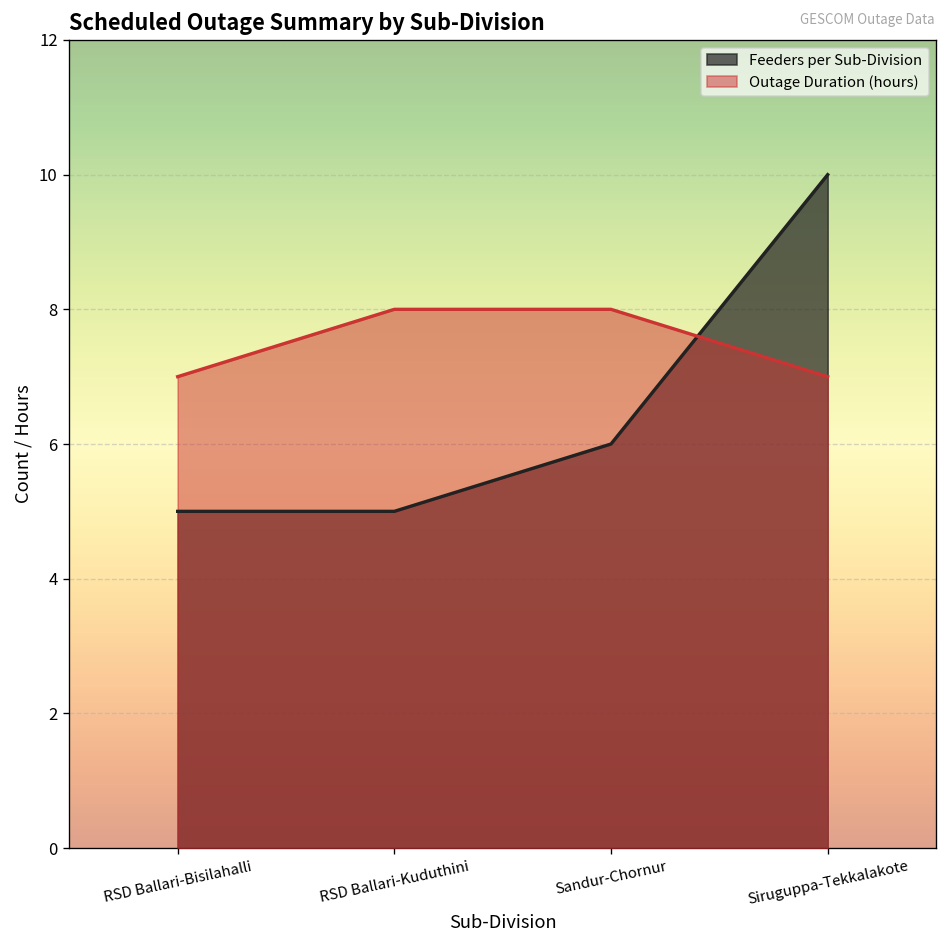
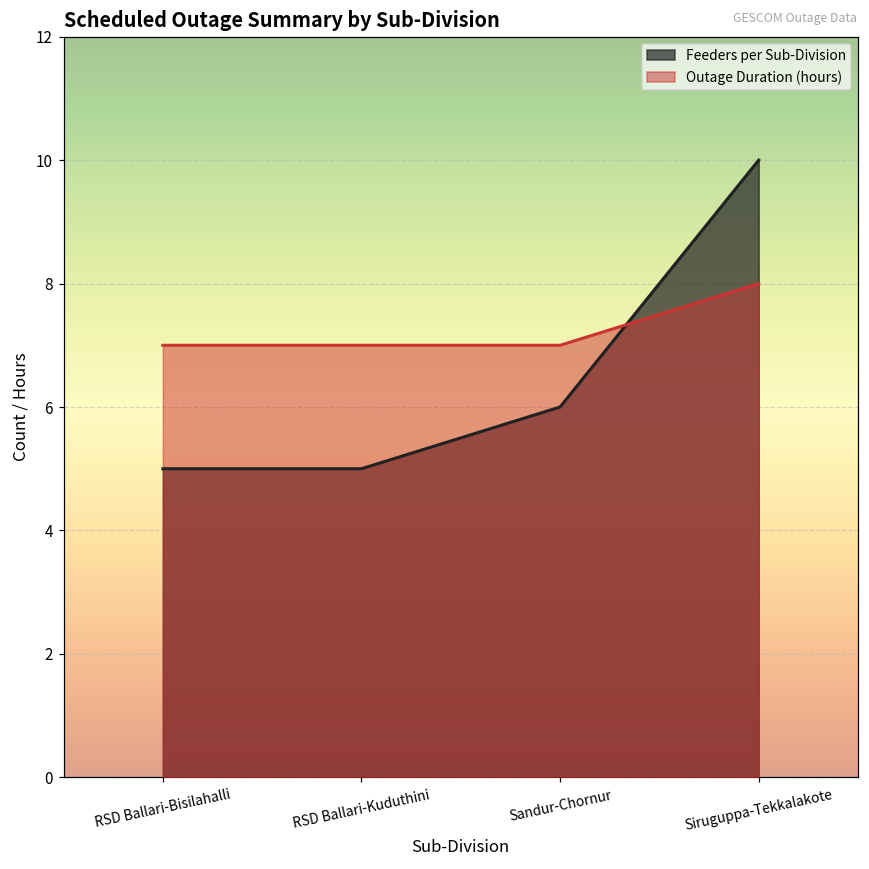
  {
    "Feeders per Sub-Division": {
      "RSD Ballari-Bisilahalli": 5,
      "RSD Ballari-Kuduthini": 5,
      "Sandur-Chornur": 6,
      "Siruguppa-Tekkalakote": 10
    },
    "Outage Duration (hours)": {
      "RSD Ballari-Bisilahalli": 7,
-     "RSD Ballari-Kuduthini": 8,
-     "Sandur-Chornur": 8,
-     "Siruguppa-Tekkalakote": 7
+     "RSD Ballari-Kuduthini": 7,
+     "Sandur-Chornur": 7,
+     "Siruguppa-Tekkalakote": 8
    }
  }
